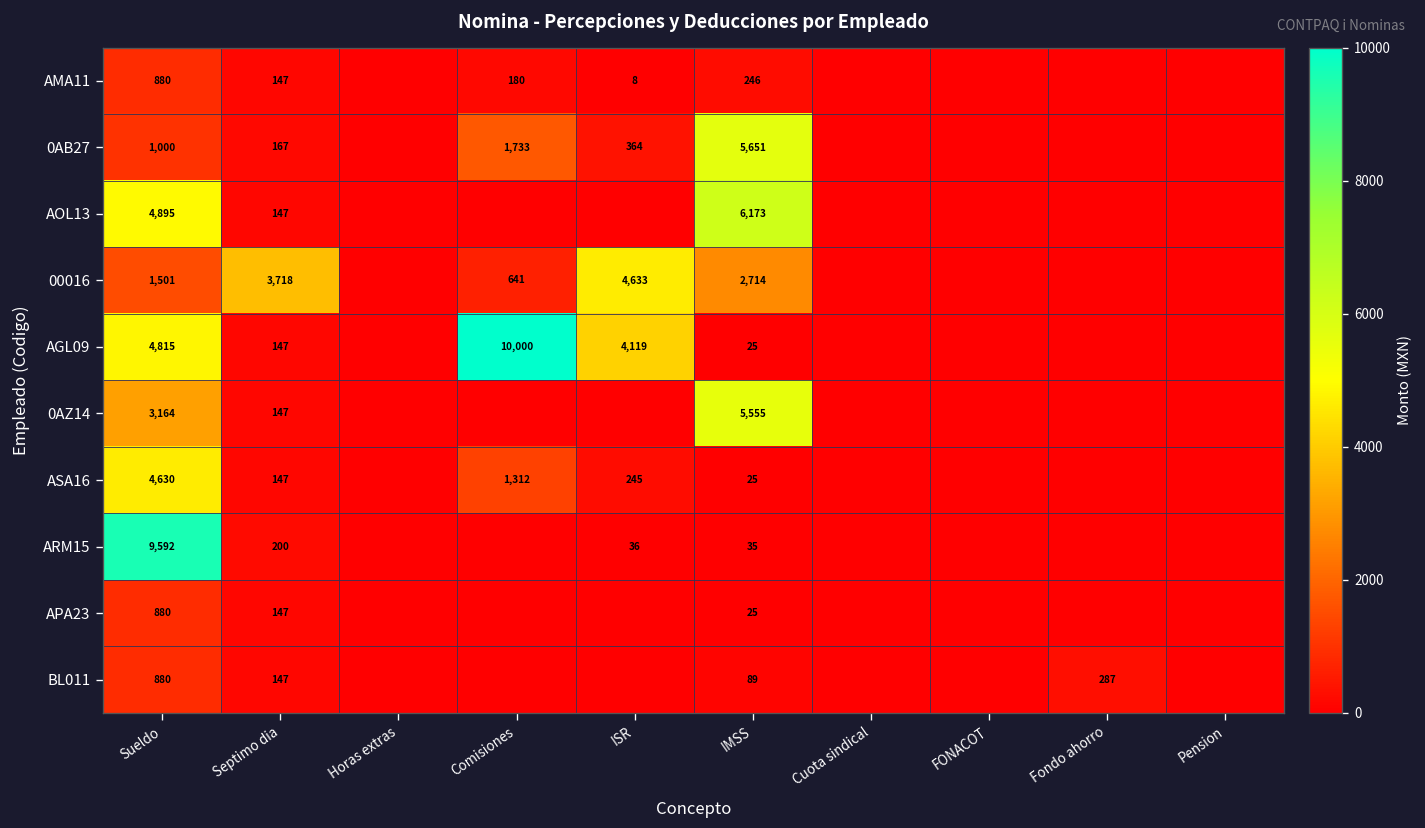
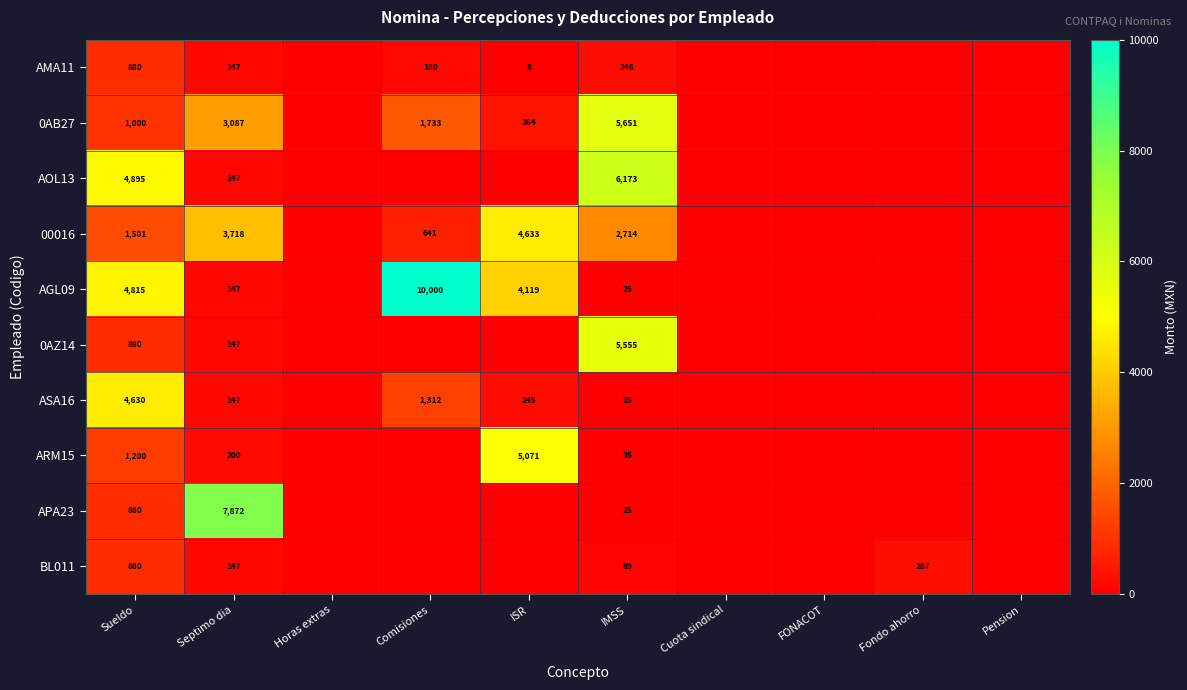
  {
    "AMA11": {
      "Sueldo": "880",
      "Septimo dia": "147",
      "Comisiones": "180",
      "ISR": "8",
      "IMSS": "246"
    },
    "0AB27": {
      "Sueldo": "1,000",
-     "Septimo dia": "167",
+     "Septimo dia": "3,087",
      "Comisiones": "1,733",
      "ISR": "364",
      "IMSS": "5,651"
    },
    "AOL13": {
      "Sueldo": "4,895",
      "Septimo dia": "147",
      "IMSS": "6,173"
    },
    "00016": {
      "Sueldo": "1,501",
      "Septimo dia": "3,718",
      "Comisiones": "641",
      "ISR": "4,633",
      "IMSS": "2,714"
    },
    "AGL09": {
      "Sueldo": "4,815",
      "Septimo dia": "147",
      "Comisiones": "10,000",
      "ISR": "4,119",
      "IMSS": "25"
    },
    "0AZ14": {
-     "Sueldo": "3,164",
+     "Sueldo": "880",
      "Septimo dia": "147",
      "IMSS": "5,555"
    },
    "ASA16": {
      "Sueldo": "4,630",
      "Septimo dia": "147",
      "Comisiones": "1,312",
      "ISR": "245",
      "IMSS": "25"
    },
    "ARM15": {
-     "Sueldo": "9,592",
+     "Sueldo": "1,200",
      "Septimo dia": "200",
-     "ISR": "36",
+     "ISR": "5,071",
      "IMSS": "35"
    },
    "APA23": {
      "Sueldo": "880",
-     "Septimo dia": "147",
+     "Septimo dia": "7,872",
      "IMSS": "25"
    },
    "BL011": {
      "Sueldo": "880",
      "Septimo dia": "147",
      "IMSS": "89",
      "Fondo ahorro": "287"
    }
  }
